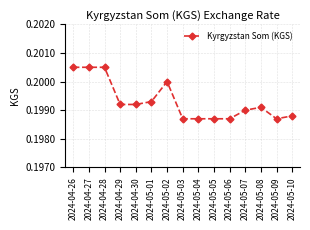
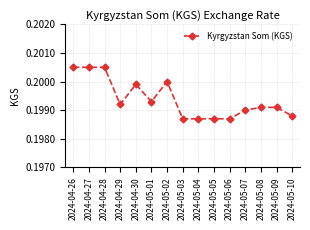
  {
    "2024-04-26": 0.2005,
    "2024-04-27": 0.2005,
    "2024-04-28": 0.2005,
    "2024-04-29": 0.1992,
-   "2024-04-30": 0.1992,
+   "2024-04-30": 0.1999,
    "2024-05-01": 0.1993,
    "2024-05-02": 0.2000,
    "2024-05-03": 0.1987,
    "2024-05-04": 0.1987,
    "2024-05-05": 0.1987,
    "2024-05-06": 0.1987,
    "2024-05-07": 0.1990,
    "2024-05-08": 0.1991,
-   "2024-05-09": 0.1987,
+   "2024-05-09": 0.1991,
    "2024-05-10": 0.1988
  }
